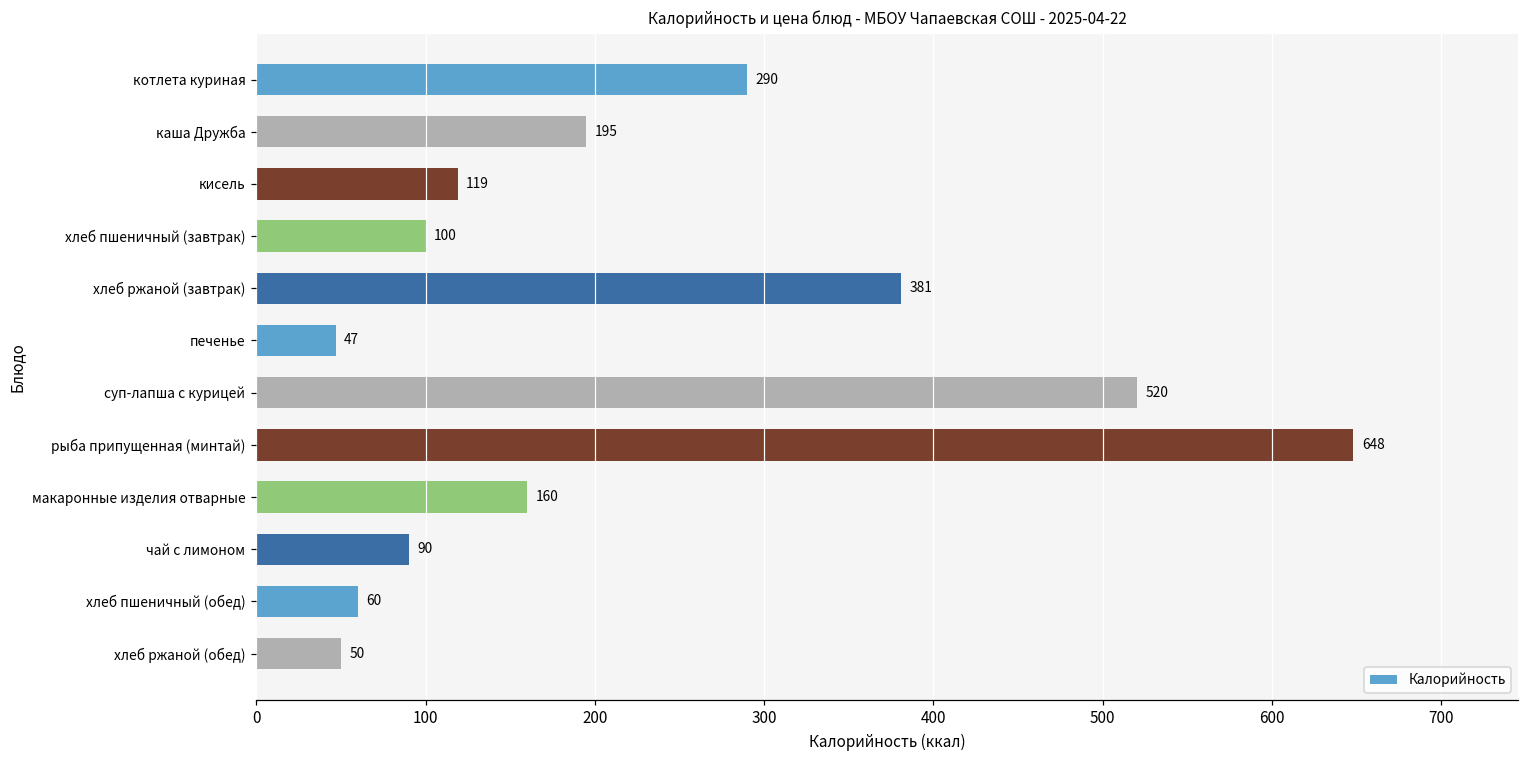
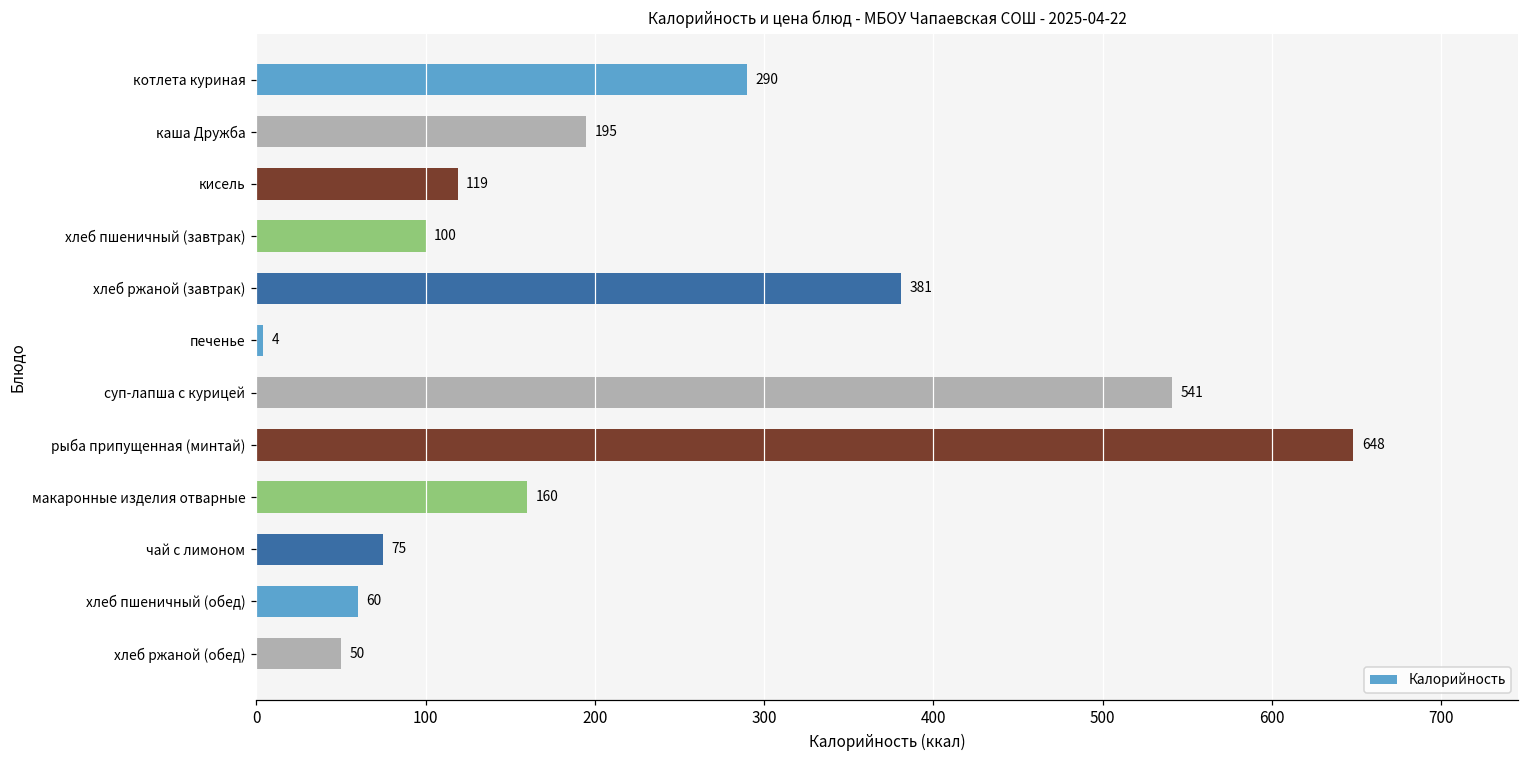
  {
    "котлета куриная": 290,
    "каша Дружба": 195,
    "кисель": 119,
    "хлеб пшеничный (завтрак)": 100,
    "хлеб ржаной (завтрак)": 381,
-   "печенье": 47,
-   "суп-лапша с курицей": 520,
+   "печенье": 4,
+   "суп-лапша с курицей": 541,
    "рыба припущенная (минтай)": 648,
    "макаронные изделия отварные": 160,
-   "чай с лимоном": 90,
+   "чай с лимоном": 75,
    "хлеб пшеничный (обед)": 60,
    "хлеб ржаной (обед)": 50
  }
